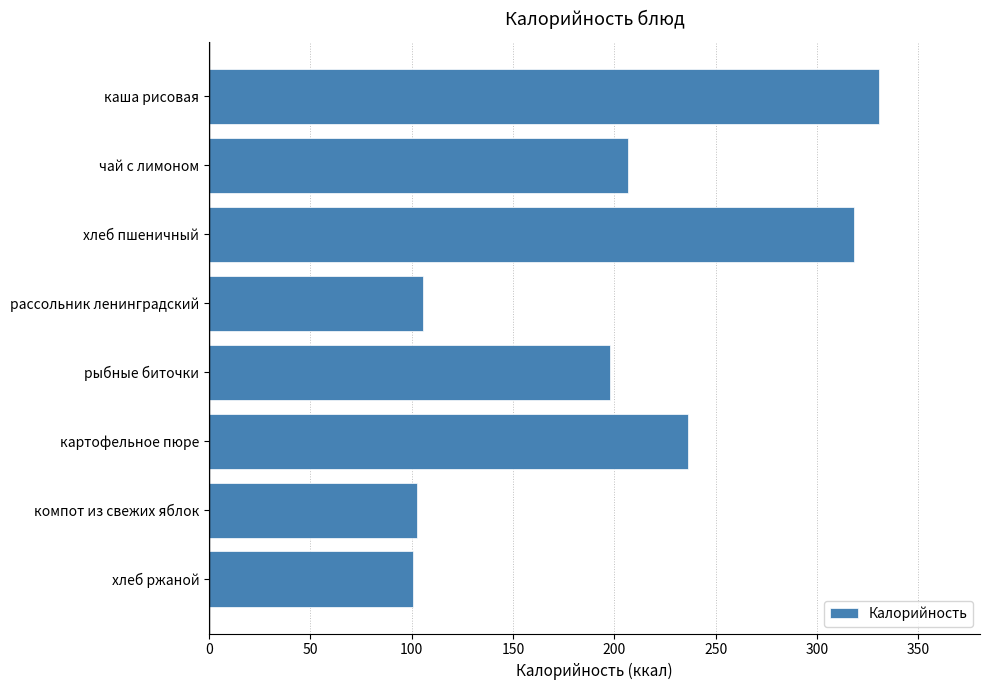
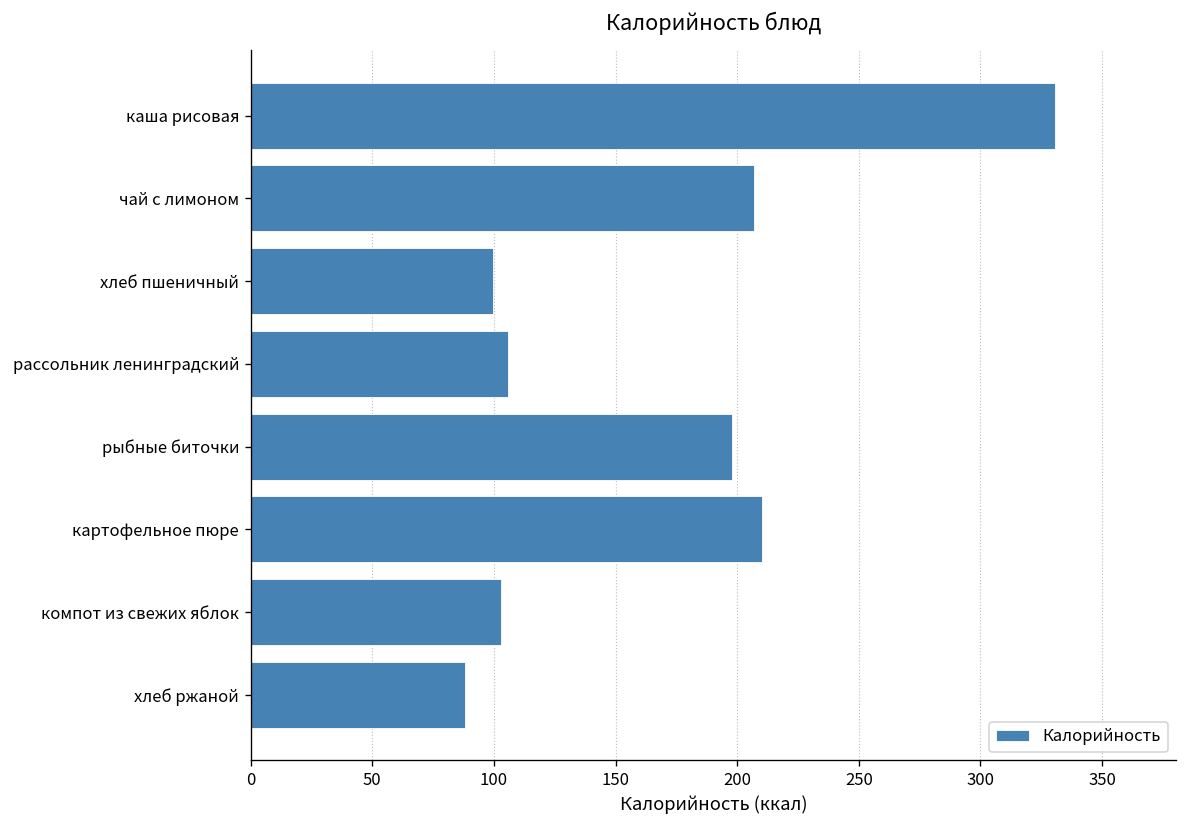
  {
    "каша рисовая": 331,
    "чай с лимоном": 207,
-   "хлеб пшеничный": 318,
+   "хлеб пшеничный": 100,
    "рассольник ленинградский": 106,
    "рыбные биточки": 198,
-   "картофельное пюре": 236,
+   "картофельное пюре": 210,
    "компот из свежих яблок": 103,
-   "хлеб ржаной": 101
+   "хлеб ржаной": 88
  }
